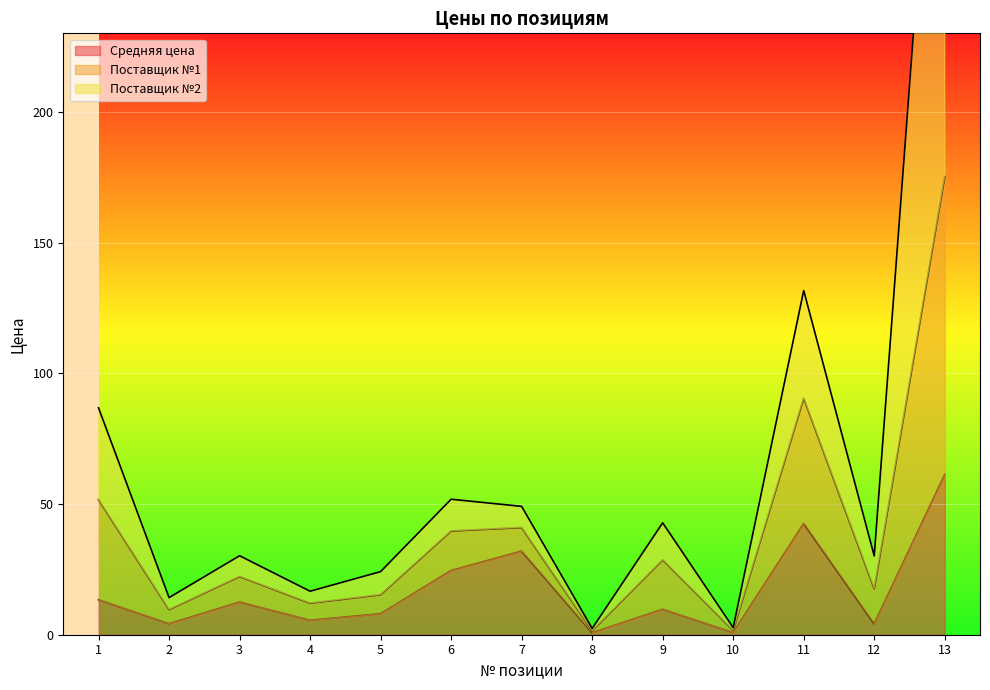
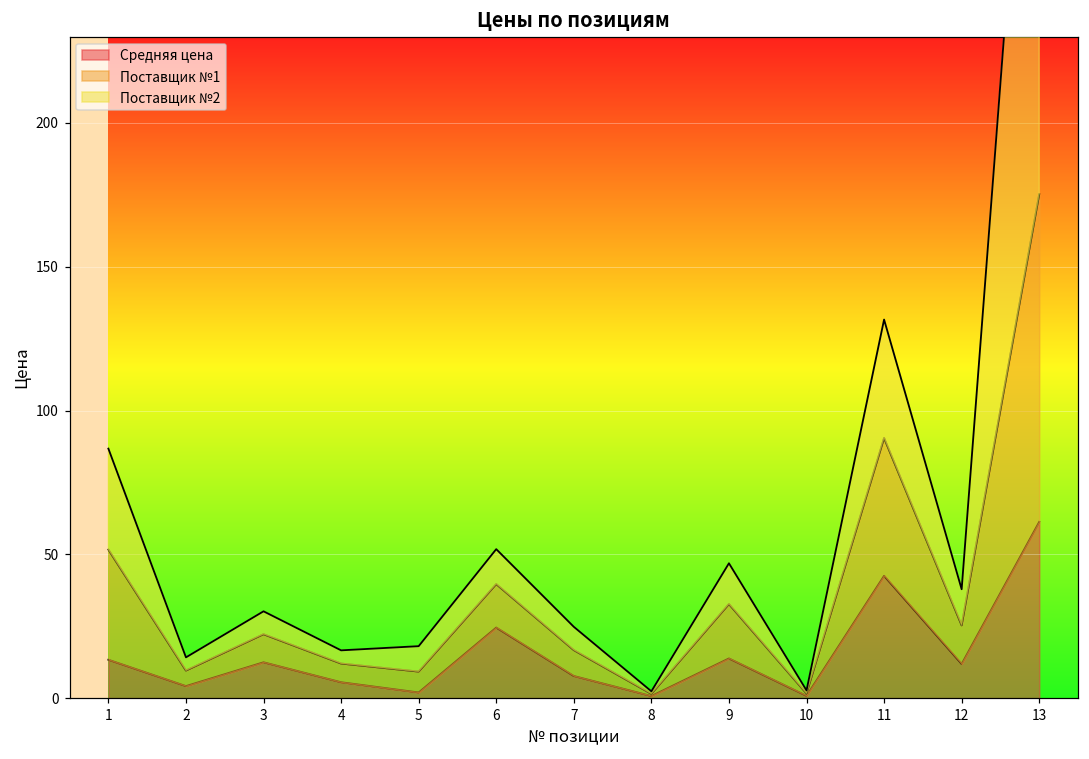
  {
    "Средняя цена": {
      "1": 13,
      "2": 4,
      "3": 12,
      "4": 6,
-     "5": 8,
+     "5": 2,
      "6": 25,
-     "7": 32,
-     "9": 10,
+     "7": 8,
+     "9": 14,
      "11": 43,
-     "12": 4,
+     "12": 12,
      "13": 61
    }
  }
